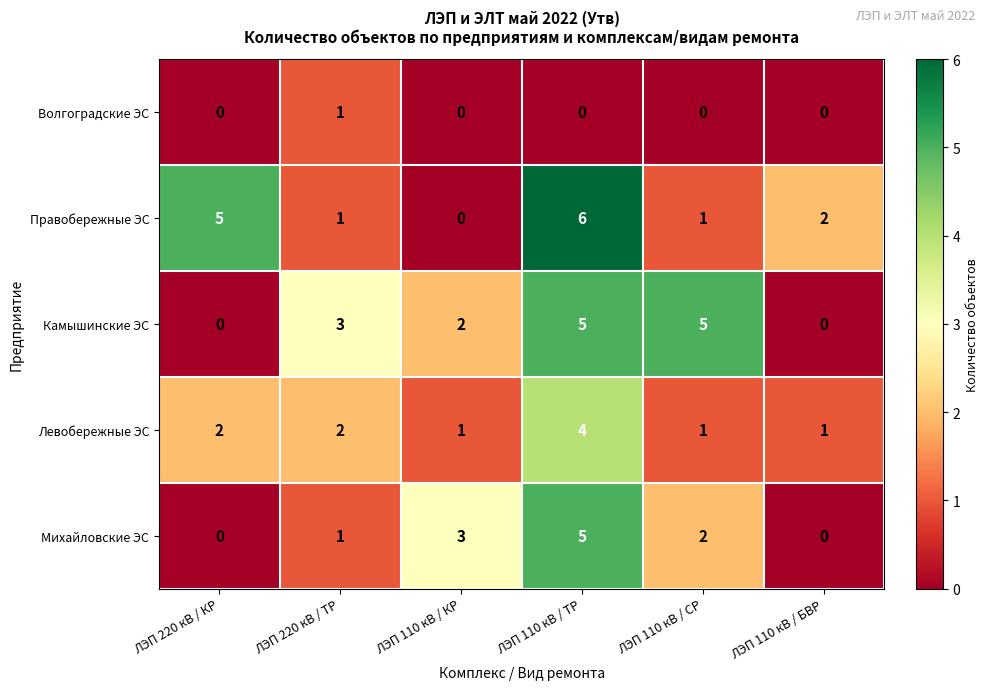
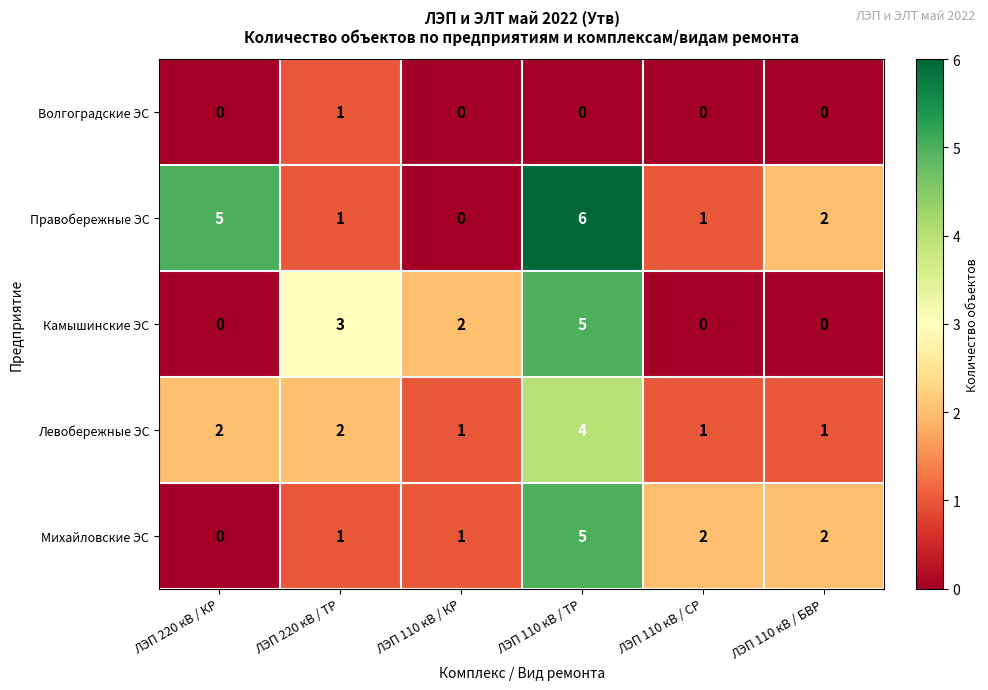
  {
    "Волгоградские ЭС": {
      "ЛЭП 220 кВ / КР": 0,
      "ЛЭП 220 кВ / ТР": 1,
      "ЛЭП 110 кВ / КР": 0,
      "ЛЭП 110 кВ / ТР": 0,
      "ЛЭП 110 кВ / СР": 0,
      "ЛЭП 110 кВ / БВР": 0
    },
    "Правобережные ЭС": {
      "ЛЭП 220 кВ / КР": 5,
      "ЛЭП 220 кВ / ТР": 1,
      "ЛЭП 110 кВ / КР": 0,
      "ЛЭП 110 кВ / ТР": 6,
      "ЛЭП 110 кВ / СР": 1,
      "ЛЭП 110 кВ / БВР": 2
    },
    "Камышинские ЭС": {
      "ЛЭП 220 кВ / КР": 0,
      "ЛЭП 220 кВ / ТР": 3,
      "ЛЭП 110 кВ / КР": 2,
      "ЛЭП 110 кВ / ТР": 5,
-     "ЛЭП 110 кВ / СР": 5,
+     "ЛЭП 110 кВ / СР": 0,
      "ЛЭП 110 кВ / БВР": 0
    },
    "Левобережные ЭС": {
      "ЛЭП 220 кВ / КР": 2,
      "ЛЭП 220 кВ / ТР": 2,
      "ЛЭП 110 кВ / КР": 1,
      "ЛЭП 110 кВ / ТР": 4,
      "ЛЭП 110 кВ / СР": 1,
      "ЛЭП 110 кВ / БВР": 1
    },
    "Михайловские ЭС": {
      "ЛЭП 220 кВ / КР": 0,
      "ЛЭП 220 кВ / ТР": 1,
-     "ЛЭП 110 кВ / КР": 3,
+     "ЛЭП 110 кВ / КР": 1,
      "ЛЭП 110 кВ / ТР": 5,
      "ЛЭП 110 кВ / СР": 2,
-     "ЛЭП 110 кВ / БВР": 0
+     "ЛЭП 110 кВ / БВР": 2
    }
  }
